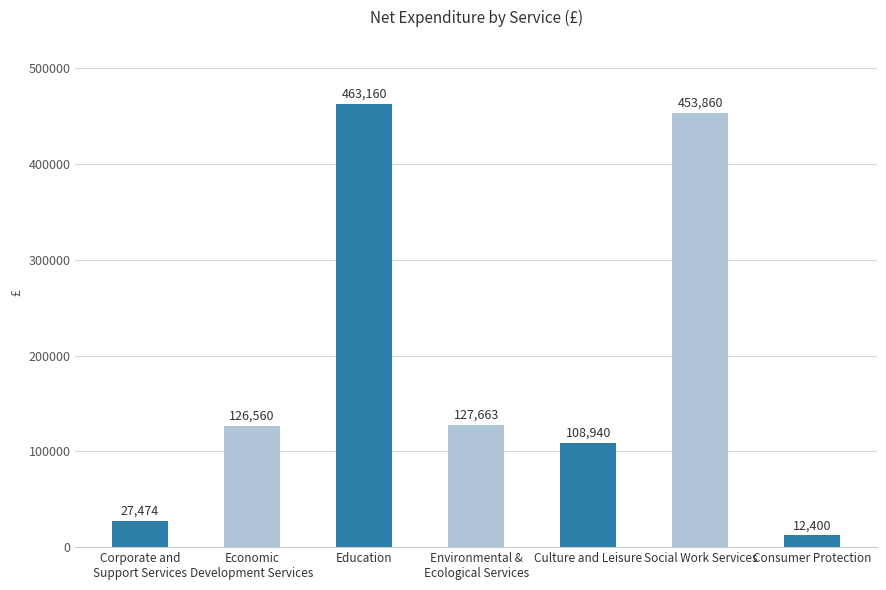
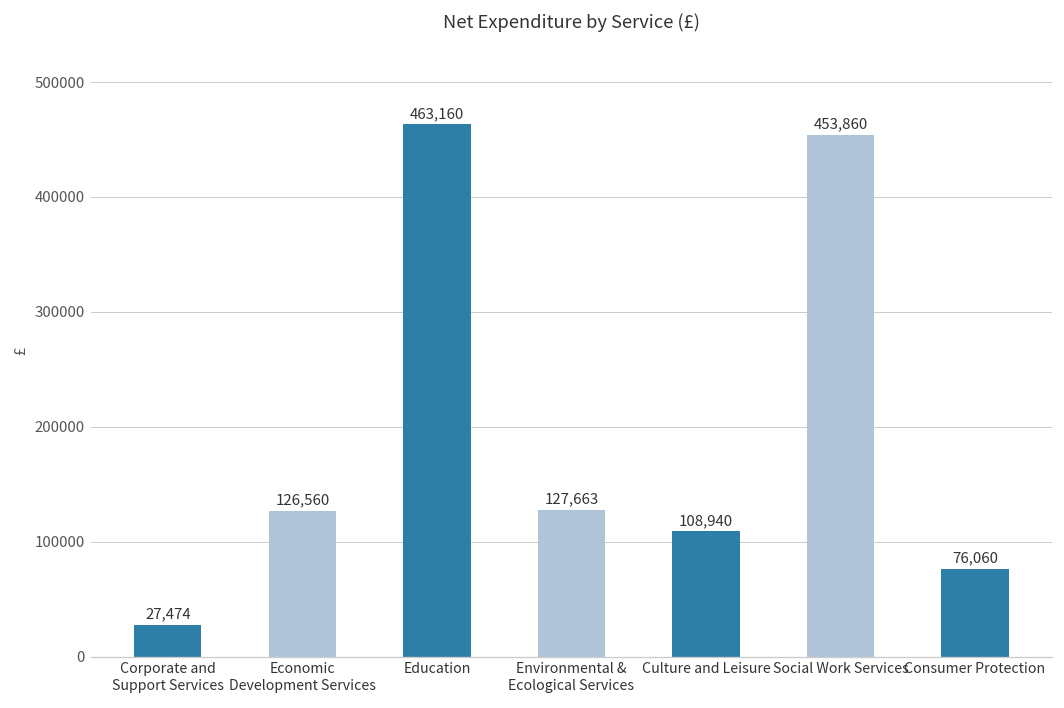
  {
    "Corporate and Support Services": "27,474",
    "Economic Development Services": "126,560",
    "Education": "463,160",
    "Environmental & Ecological Services": "127,663",
    "Culture and Leisure": "108,940",
    "Social Work Services": "453,860",
-   "Consumer Protection": "12,400"
+   "Consumer Protection": "76,060"
  }
